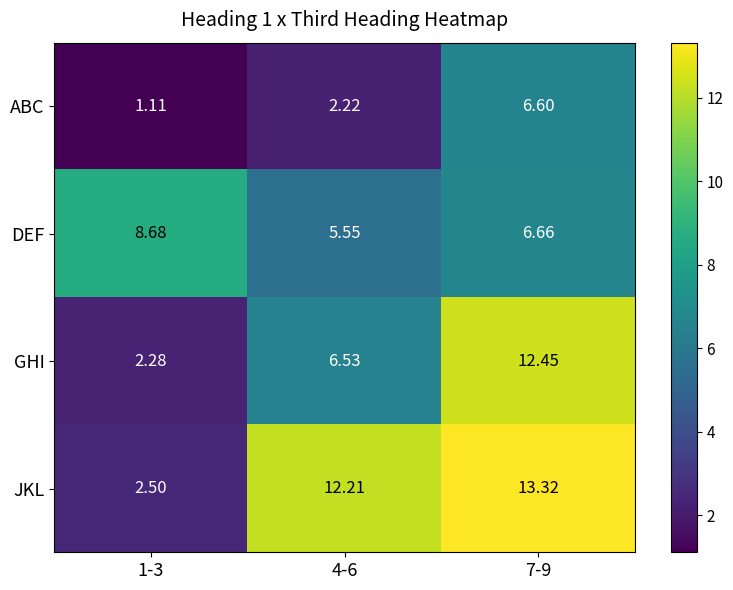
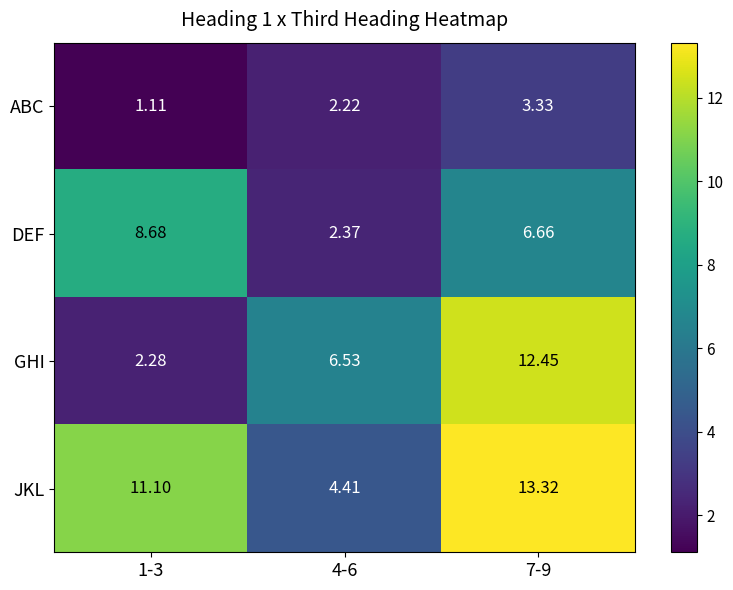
  {
    "ABC": {
      "1-3": 1.11,
      "4-6": 2.22,
-     "7-9": 6.60
+     "7-9": 3.33
    },
    "DEF": {
      "1-3": 8.68,
-     "4-6": 5.55,
+     "4-6": 2.37,
      "7-9": 6.66
    },
    "GHI": {
      "1-3": 2.28,
      "4-6": 6.53,
      "7-9": 12.45
    },
    "JKL": {
-     "1-3": 2.50,
-     "4-6": 12.21,
+     "1-3": 11.10,
+     "4-6": 4.41,
      "7-9": 13.32
    }
  }
